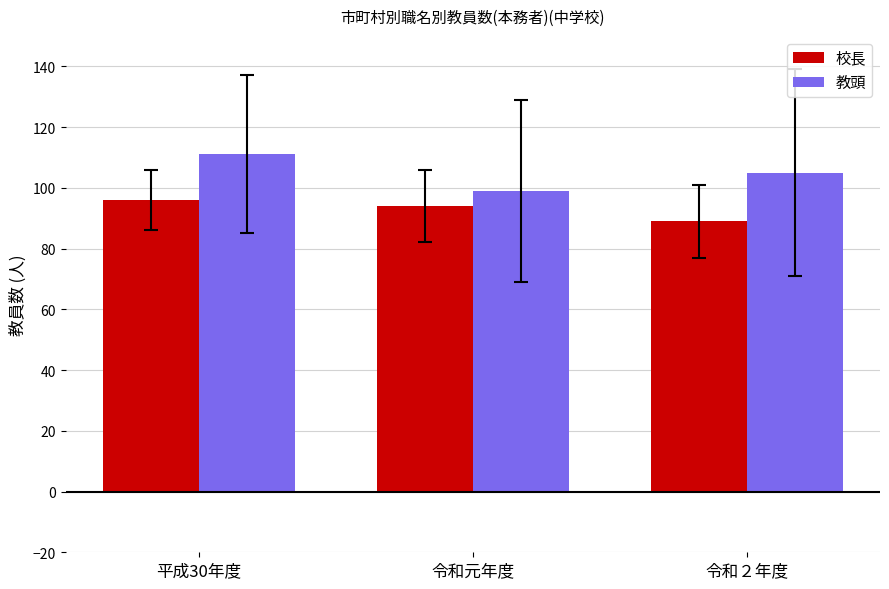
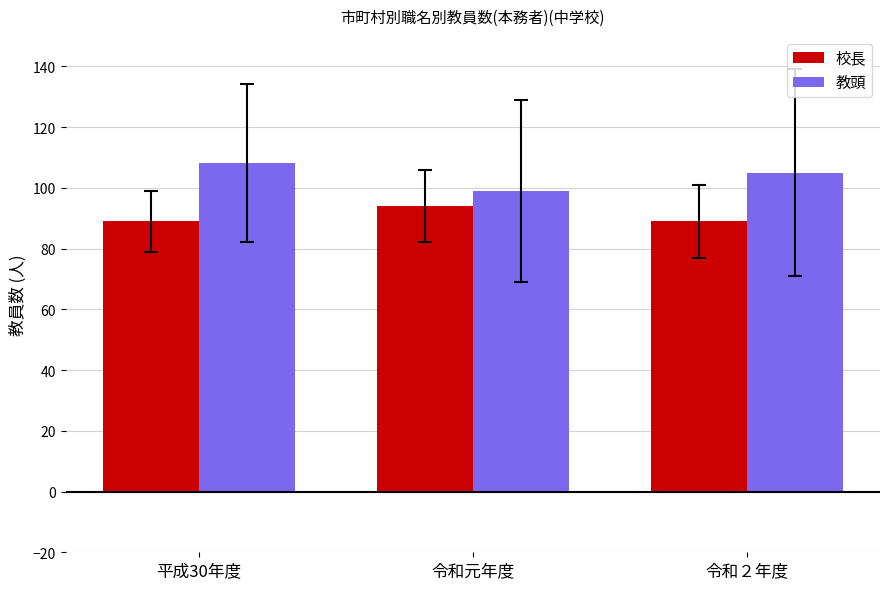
  {
    "校長": {
-     "平成30年度": 96,
+     "平成30年度": 89,
      "令和元年度": 94,
      "令和２年度": 89
    },
    "教頭": {
-     "平成30年度": 111,
+     "平成30年度": 108,
      "令和元年度": 99,
      "令和２年度": 105
    }
  }
